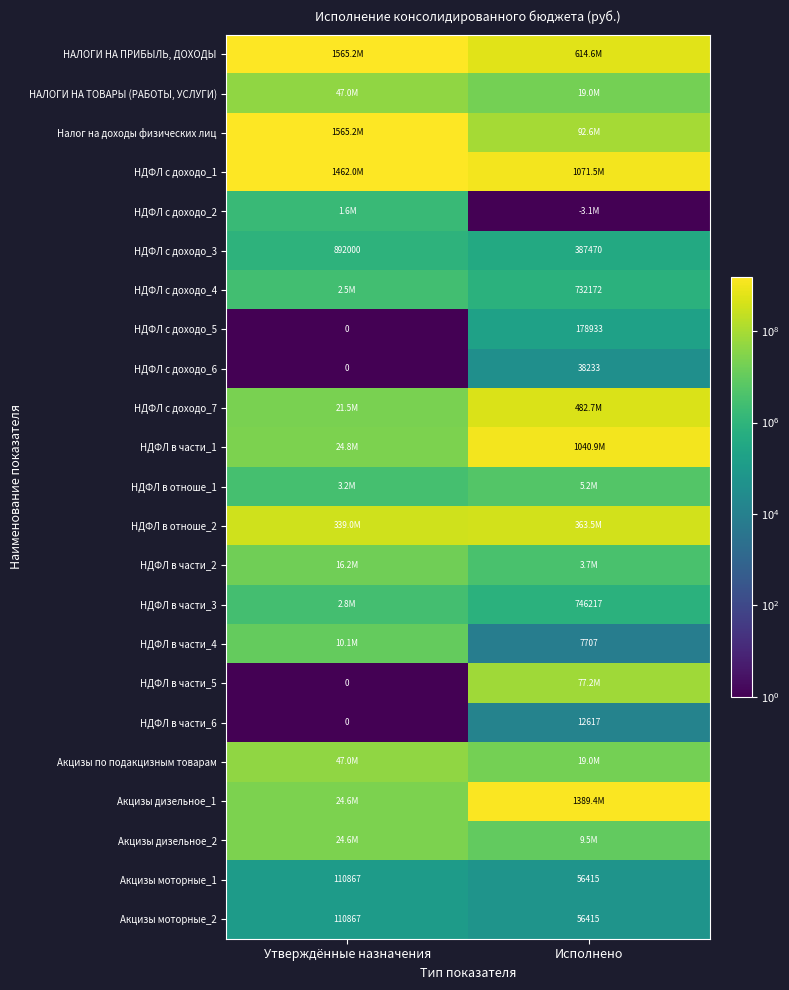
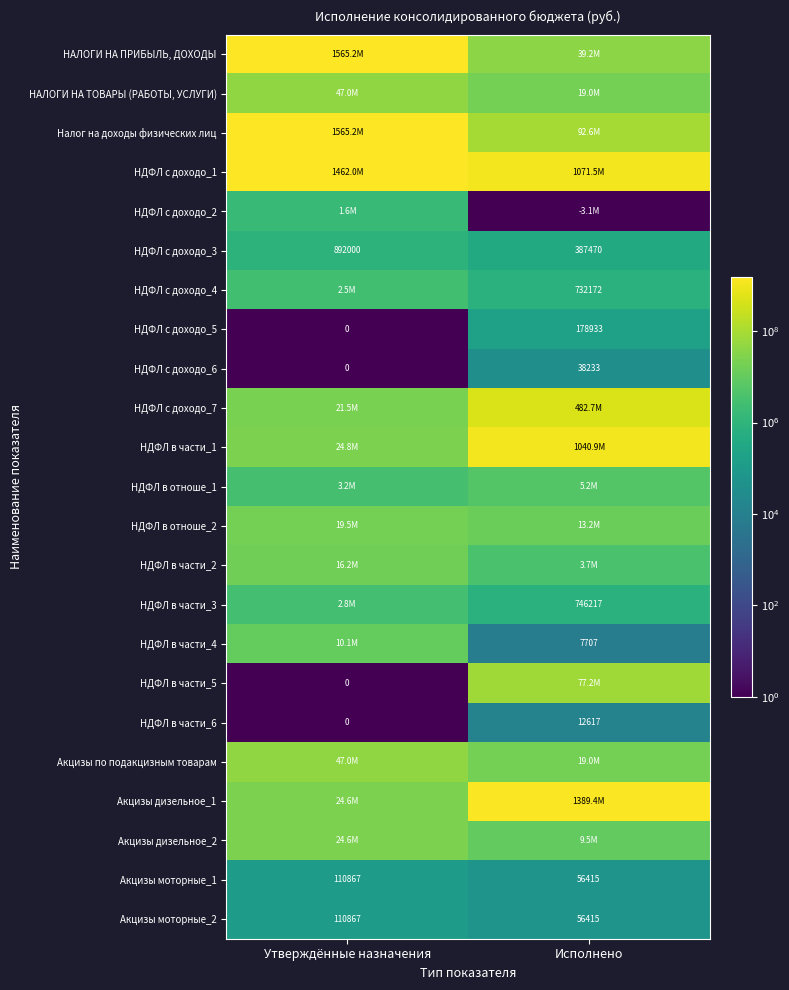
  {
    "НАЛОГИ НА ПРИБЫЛЬ, ДОХОДЫ": {
      "Утверждённые назначения": "1565.2M",
-     "Исполнено": "614.6M"
+     "Исполнено": "39.2M"
    },
    "НАЛОГИ НА ТОВАРЫ (РАБОТЫ, УСЛУГИ)": {
      "Утверждённые назначения": "47.0M",
      "Исполнено": "19.0M"
    },
    "Налог на доходы физических лиц": {
      "Утверждённые назначения": "1565.2M",
      "Исполнено": "92.6M"
    },
    "НДФЛ с доходо_1": {
      "Утверждённые назначения": "1462.0M",
      "Исполнено": "1071.5M"
    },
    "НДФЛ с доходо_2": {
      "Утверждённые назначения": "1.6M",
      "Исполнено": "-3.1M"
    },
    "НДФЛ с доходо_3": {
      "Утверждённые назначения": "892000",
      "Исполнено": "387470"
    },
    "НДФЛ с доходо_4": {
      "Утверждённые назначения": "2.5M",
      "Исполнено": "732172"
    },
    "НДФЛ с доходо_5": {
      "Утверждённые назначения": "0",
      "Исполнено": "178933"
    },
    "НДФЛ с доходо_6": {
      "Утверждённые назначения": "0",
      "Исполнено": "38233"
    },
    "НДФЛ с доходо_7": {
      "Утверждённые назначения": "21.5M",
      "Исполнено": "482.7M"
    },
    "НДФЛ в части_1": {
      "Утверждённые назначения": "24.8M",
      "Исполнено": "1040.9M"
    },
    "НДФЛ в отноше_1": {
      "Утверждённые назначения": "3.2M",
      "Исполнено": "5.2M"
    },
    "НДФЛ в отноше_2": {
-     "Утверждённые назначения": "339.0M",
-     "Исполнено": "363.5M"
+     "Утверждённые назначения": "19.5M",
+     "Исполнено": "13.2M"
    },
    "НДФЛ в части_2": {
      "Утверждённые назначения": "16.2M",
      "Исполнено": "3.7M"
    },
    "НДФЛ в части_3": {
      "Утверждённые назначения": "2.8M",
      "Исполнено": "746217"
    },
    "НДФЛ в части_4": {
      "Утверждённые назначения": "10.1M",
      "Исполнено": "7707"
    },
    "НДФЛ в части_5": {
      "Утверждённые назначения": "0",
      "Исполнено": "77.2M"
    },
    "НДФЛ в части_6": {
      "Утверждённые назначения": "0",
      "Исполнено": "12617"
    },
    "Акцизы по подакцизным товарам": {
      "Утверждённые назначения": "47.0M",
      "Исполнено": "19.0M"
    },
    "Акцизы дизельное_1": {
      "Утверждённые назначения": "24.6M",
      "Исполнено": "1389.4M"
    },
    "Акцизы дизельное_2": {
      "Утверждённые назначения": "24.6M",
      "Исполнено": "9.5M"
    },
    "Акцизы моторные_1": {
      "Утверждённые назначения": "110867",
      "Исполнено": "56415"
    },
    "Акцизы моторные_2": {
      "Утверждённые назначения": "110867",
      "Исполнено": "56415"
    }
  }
